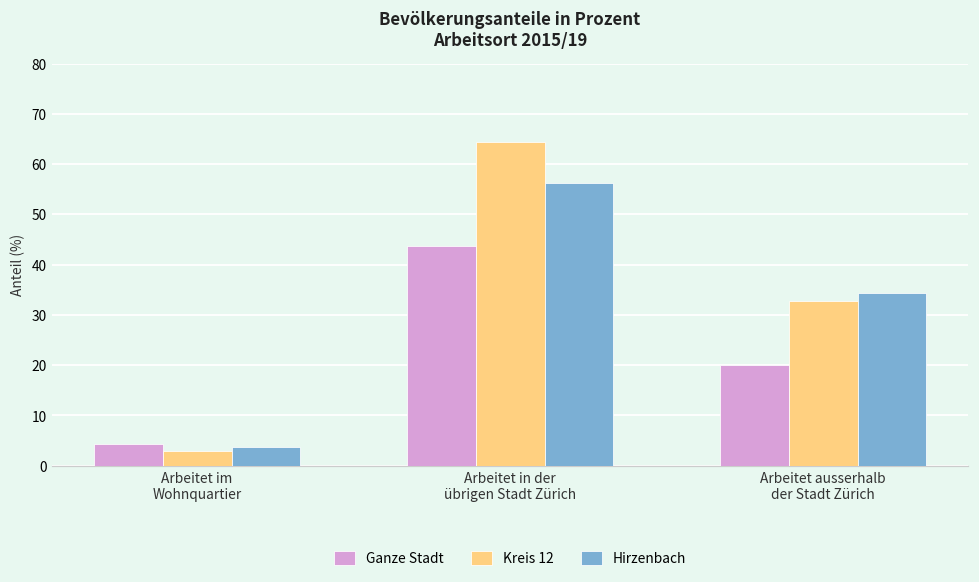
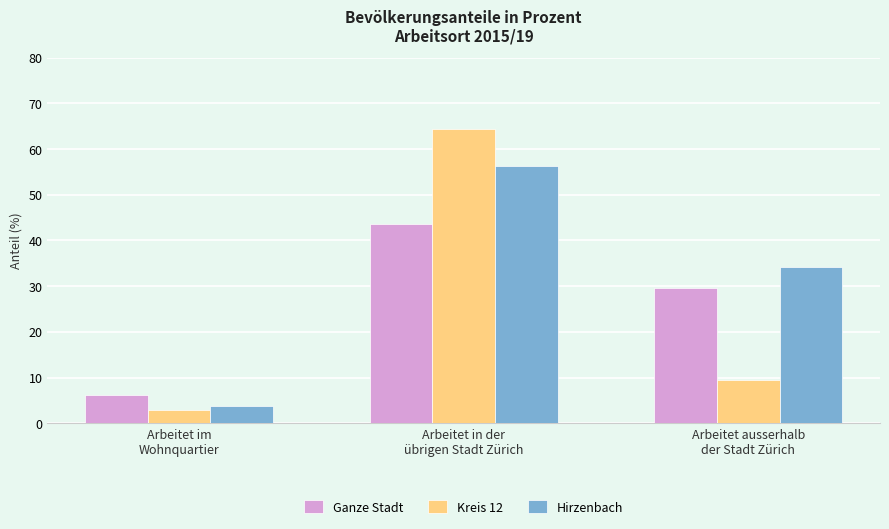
  {
    "Ganze Stadt": {
-     "Arbeitet im Wohnquartier": 4,
+     "Arbeitet im Wohnquartier": 6,
      "Arbeitet in der übrigen Stadt Zürich": 44,
-     "Arbeitet ausserhalb der Stadt Zürich": 20
+     "Arbeitet ausserhalb der Stadt Zürich": 30
    },
    "Kreis 12": {
      "Arbeitet im Wohnquartier": 3,
      "Arbeitet in der übrigen Stadt Zürich": 64,
-     "Arbeitet ausserhalb der Stadt Zürich": 33
+     "Arbeitet ausserhalb der Stadt Zürich": 9
    },
    "Hirzenbach": {
      "Arbeitet im Wohnquartier": 4,
      "Arbeitet in der übrigen Stadt Zürich": 56,
      "Arbeitet ausserhalb der Stadt Zürich": 34
    }
  }
